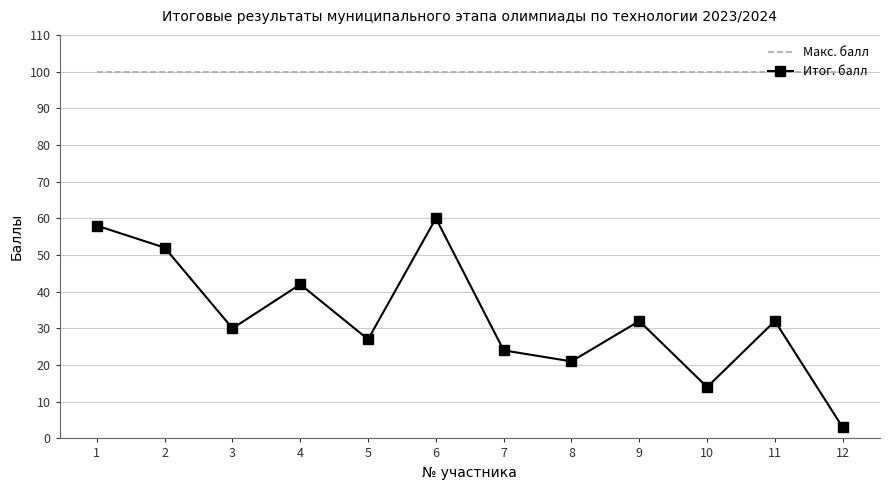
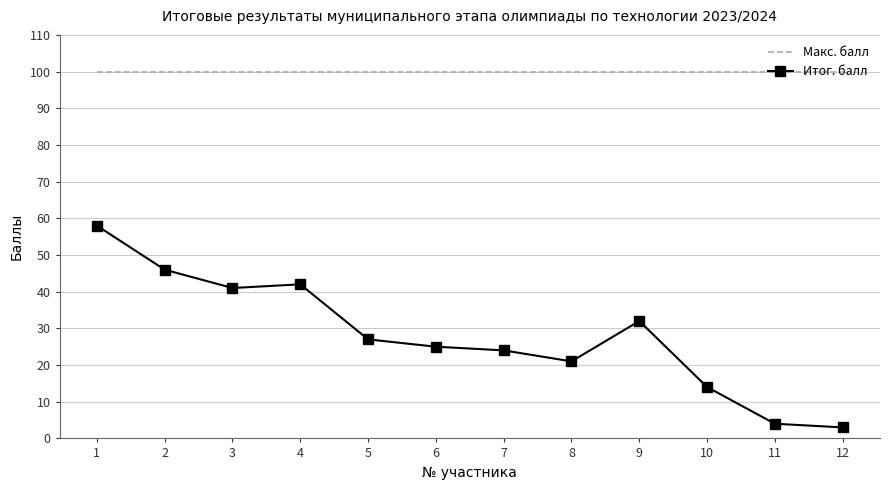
  {
    "Макс. балл": {
      "1": 100,
      "2": 100,
      "3": 100,
      "4": 100,
      "5": 100,
      "6": 100,
      "7": 100,
      "8": 100,
      "9": 100,
      "10": 100,
      "11": 100,
      "12": 100
    },
    "Итог. балл": {
      "1": 58,
-     "2": 52,
-     "3": 30,
+     "2": 46,
+     "3": 41,
      "4": 42,
      "5": 27,
-     "6": 60,
+     "6": 25,
      "7": 24,
      "8": 21,
      "9": 32,
      "10": 14,
-     "11": 32,
+     "11": 4,
      "12": 3
    }
  }
